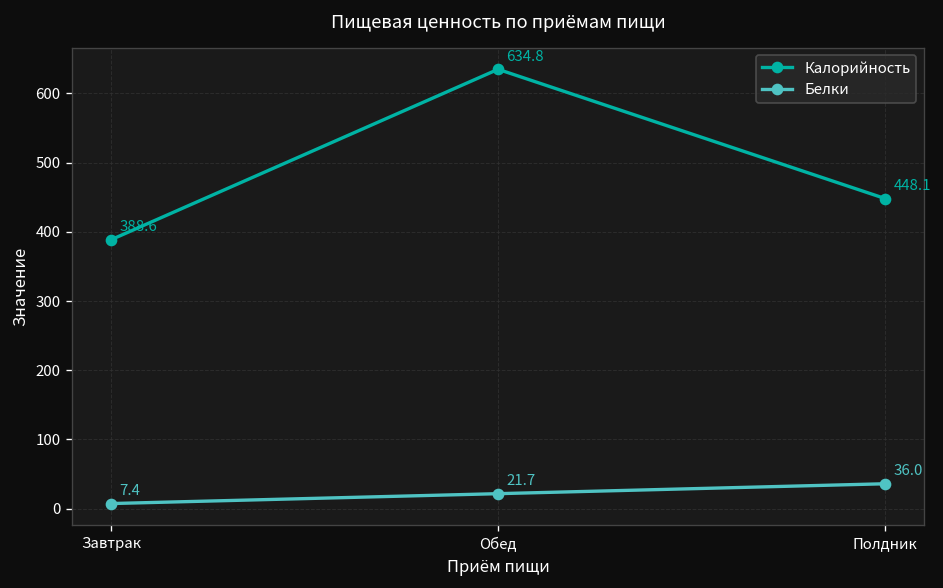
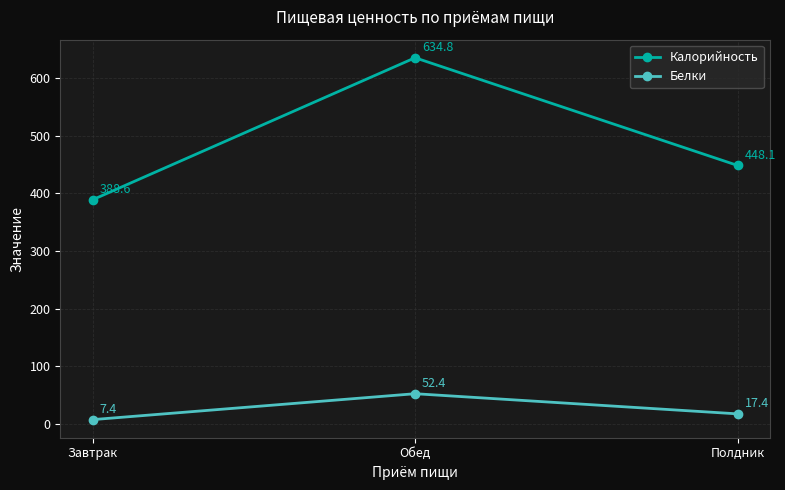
  {
    "Калорийность": {
      "Завтрак": 388.6,
      "Обед": 634.8,
      "Полдник": 448.1
    },
    "Белки": {
      "Завтрак": 7.4,
-     "Обед": 21.7,
-     "Полдник": 36.0
+     "Обед": 52.4,
+     "Полдник": 17.4
    }
  }
